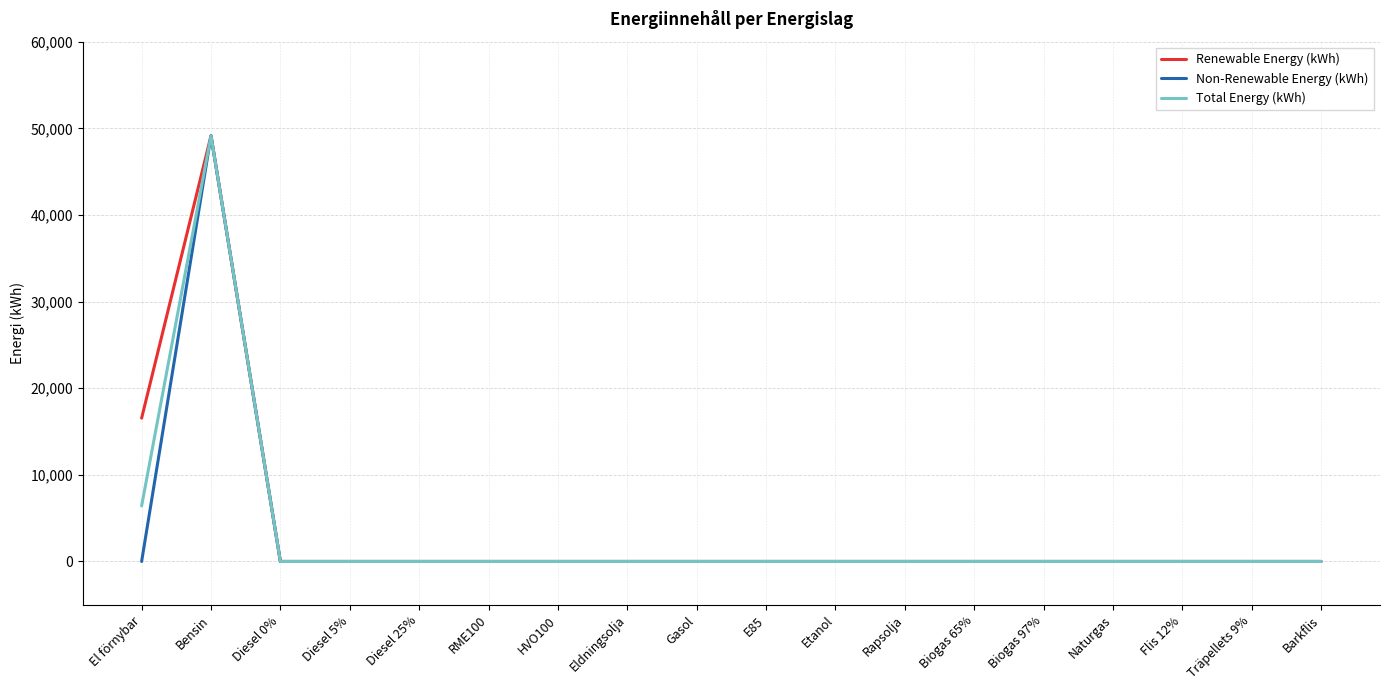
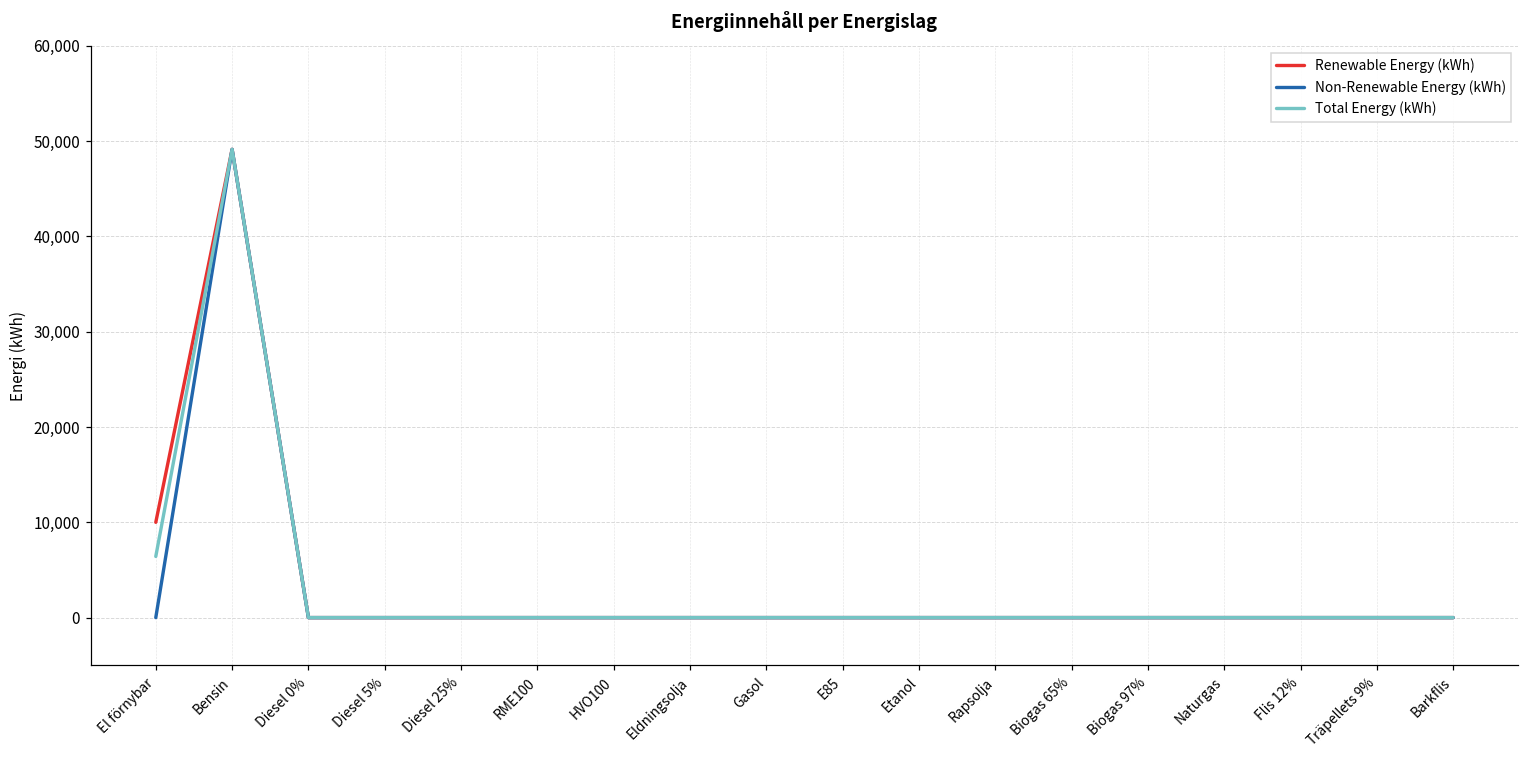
  {
    "Renewable Energy (kWh)": {
-     "El förnybar": "17,000"
+     "El förnybar": "10,000"
    },
    "Non-Renewable Energy (kWh)": {
      "El förnybar": "0"
    },
    "Total Energy (kWh)": {
      "El förnybar": "6,000"
    }
  }
